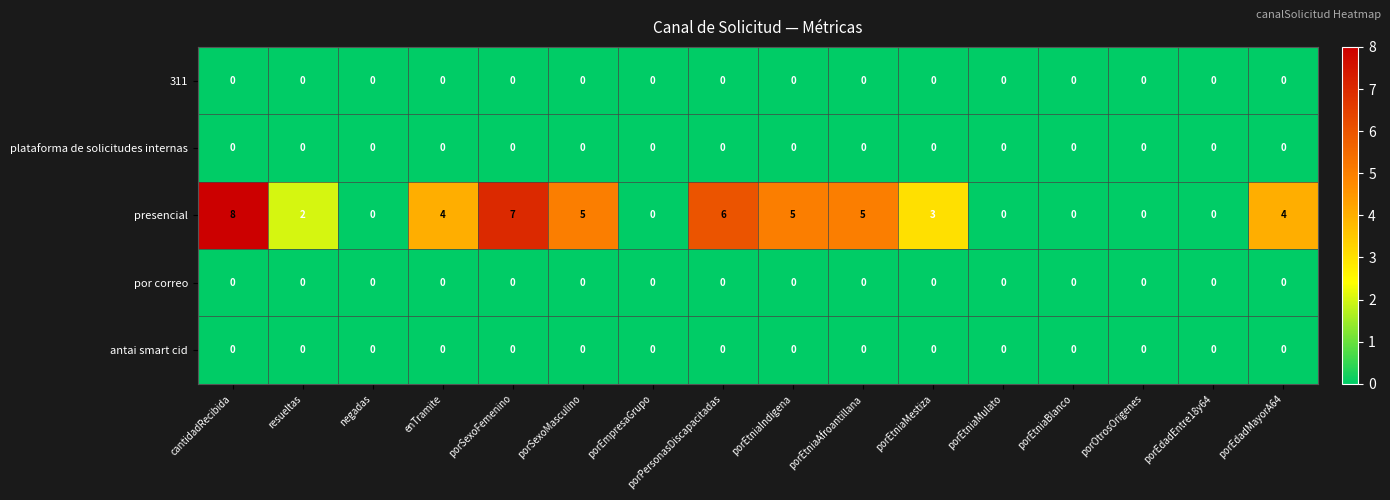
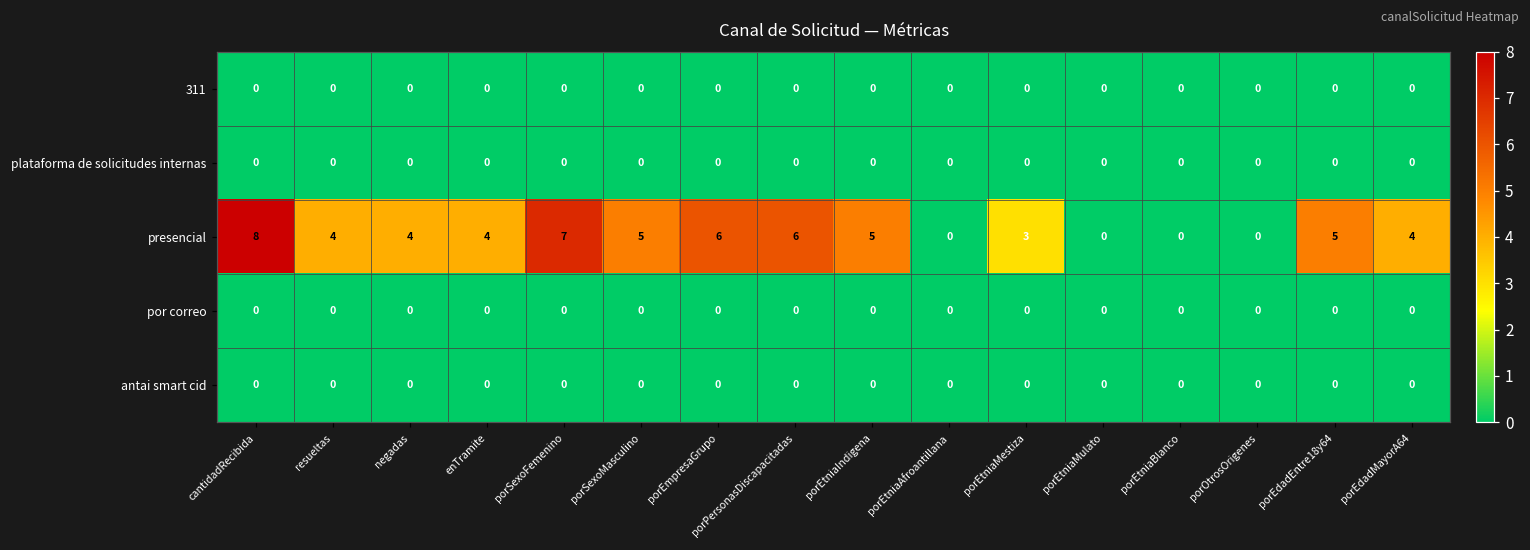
  {
    "311": {
      "cantidadRecibida": 0,
      "resueltas": 0,
      "negadas": 0,
      "enTramite": 0,
      "porSexoFemenino": 0,
      "porSexoMasculino": 0,
      "porEmpresaGrupo": 0,
      "porPersonasDiscapacitadas": 0,
      "porEtniaIndigena": 0,
      "porEtniaAfroantillana": 0,
      "porEtniaMestiza": 0,
      "porEtniaMulato": 0,
      "porEtniaBlanco": 0,
      "porOtrosOrigenes": 0,
      "porEdadEntre18y64": 0,
      "porEdadMayorA64": 0
    },
    "plataforma de solicitudes internas": {
      "cantidadRecibida": 0,
      "resueltas": 0,
      "negadas": 0,
      "enTramite": 0,
      "porSexoFemenino": 0,
      "porSexoMasculino": 0,
      "porEmpresaGrupo": 0,
      "porPersonasDiscapacitadas": 0,
      "porEtniaIndigena": 0,
      "porEtniaAfroantillana": 0,
      "porEtniaMestiza": 0,
      "porEtniaMulato": 0,
      "porEtniaBlanco": 0,
      "porOtrosOrigenes": 0,
      "porEdadEntre18y64": 0,
      "porEdadMayorA64": 0
    },
    "presencial": {
      "cantidadRecibida": 8,
-     "resueltas": 2,
-     "negadas": 0,
+     "resueltas": 4,
+     "negadas": 4,
      "enTramite": 4,
      "porSexoFemenino": 7,
      "porSexoMasculino": 5,
-     "porEmpresaGrupo": 0,
+     "porEmpresaGrupo": 6,
      "porPersonasDiscapacitadas": 6,
      "porEtniaIndigena": 5,
-     "porEtniaAfroantillana": 5,
+     "porEtniaAfroantillana": 0,
      "porEtniaMestiza": 3,
      "porEtniaMulato": 0,
      "porEtniaBlanco": 0,
      "porOtrosOrigenes": 0,
-     "porEdadEntre18y64": 0,
+     "porEdadEntre18y64": 5,
      "porEdadMayorA64": 4
    },
    "por correo": {
      "cantidadRecibida": 0,
      "resueltas": 0,
      "negadas": 0,
      "enTramite": 0,
      "porSexoFemenino": 0,
      "porSexoMasculino": 0,
      "porEmpresaGrupo": 0,
      "porPersonasDiscapacitadas": 0,
      "porEtniaIndigena": 0,
      "porEtniaAfroantillana": 0,
      "porEtniaMestiza": 0,
      "porEtniaMulato": 0,
      "porEtniaBlanco": 0,
      "porOtrosOrigenes": 0,
      "porEdadEntre18y64": 0,
      "porEdadMayorA64": 0
    },
    "antai smart cid": {
      "cantidadRecibida": 0,
      "resueltas": 0,
      "negadas": 0,
      "enTramite": 0,
      "porSexoFemenino": 0,
      "porSexoMasculino": 0,
      "porEmpresaGrupo": 0,
      "porPersonasDiscapacitadas": 0,
      "porEtniaIndigena": 0,
      "porEtniaAfroantillana": 0,
      "porEtniaMestiza": 0,
      "porEtniaMulato": 0,
      "porEtniaBlanco": 0,
      "porOtrosOrigenes": 0,
      "porEdadEntre18y64": 0,
      "porEdadMayorA64": 0
    }
  }
